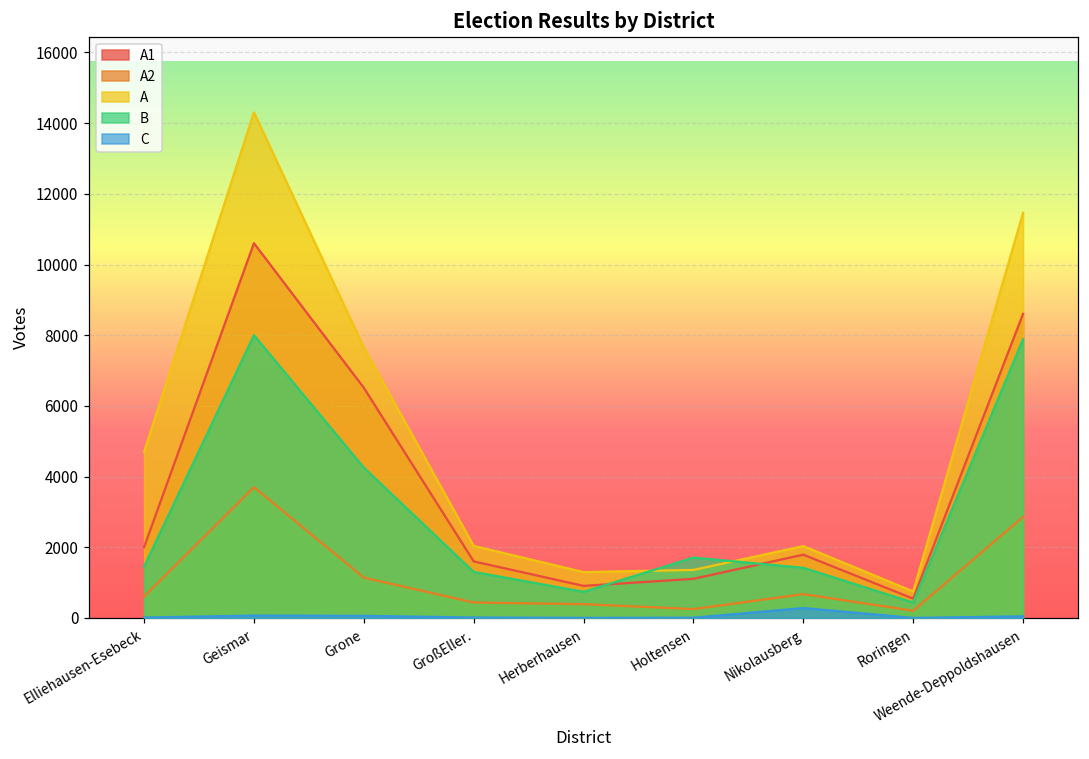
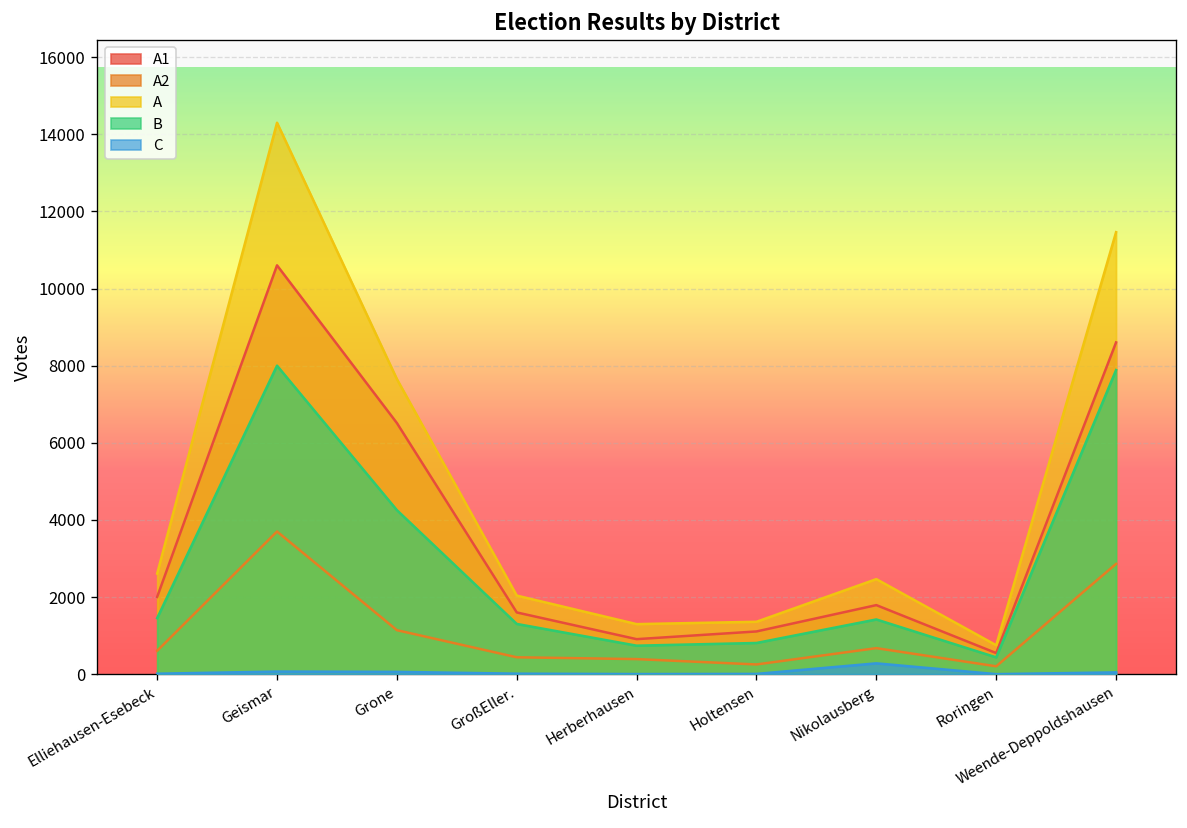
  {
    "A": {
-     "Elliehausen-Esebeck": 4700,
+     "Elliehausen-Esebeck": 2600,
      "Geismar": 14300,
      "Grone": 7700,
      "GroßEller.": 2000,
      "Herberhausen": 1300,
      "Holtensen": 1400,
-     "Nikolausberg": 2000,
+     "Nikolausberg": 2500,
      "Roringen": 700,
      "Weende-Deppoldshausen": 11500
    },
    "B": {
      "Elliehausen-Esebeck": 1500,
      "Geismar": 8000,
      "Grone": 4300,
      "GroßEller.": 1300,
      "Herberhausen": 700,
-     "Holtensen": 1700,
+     "Holtensen": 800,
      "Nikolausberg": 1400,
      "Roringen": 400,
      "Weende-Deppoldshausen": 7900
    },
    "C": {
      "Elliehausen-Esebeck": 0,
      "Geismar": 100,
      "Grone": 100,
      "GroßEller.": 0,
      "Herberhausen": 0,
      "Holtensen": 0,
      "Nikolausberg": 300,
      "Roringen": 0,
      "Weende-Deppoldshausen": 0
    }
  }
